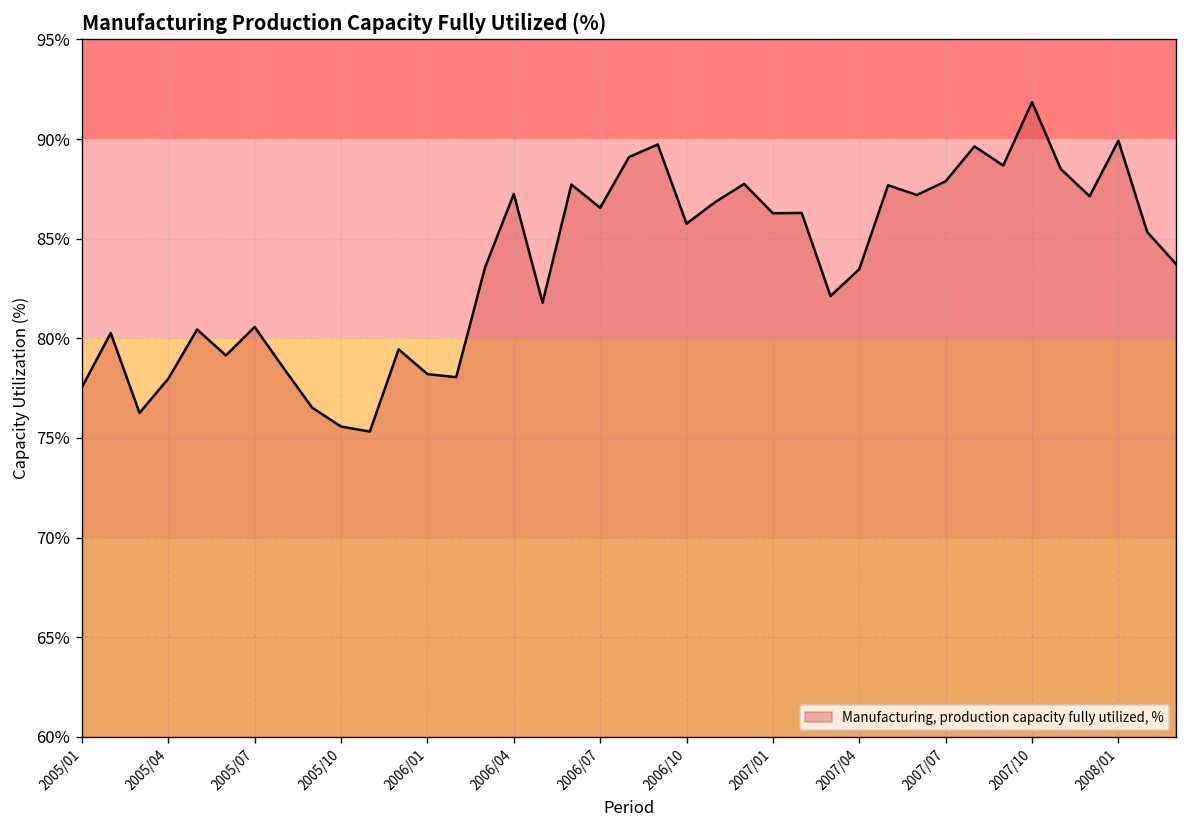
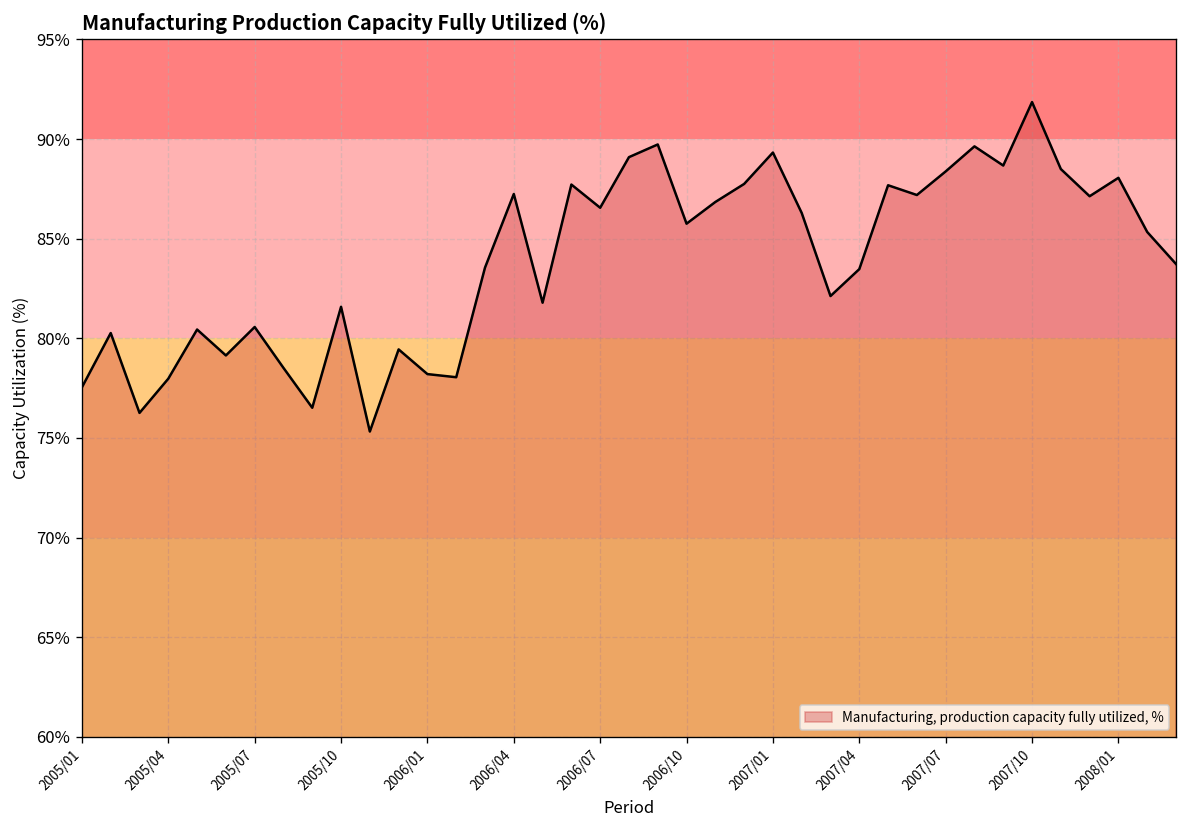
  {
    "2005/01": "77.5%",
    "2005/04": "78.0%",
    "2005/07": "80.6%",
-   "2005/10": "75.6%",
+   "2005/10": "81.6%",
    "2006/01": "78.2%",
    "2006/04": "87.2%",
    "2006/07": "86.6%",
    "2006/10": "85.8%",
-   "2007/01": "86.3%",
+   "2007/01": "89.3%",
    "2007/04": "83.5%",
-   "2007/07": "87.9%",
+   "2007/07": "88.4%",
    "2007/10": "91.9%",
-   "2008/01": "89.9%"
+   "2008/01": "88.1%"
  }
